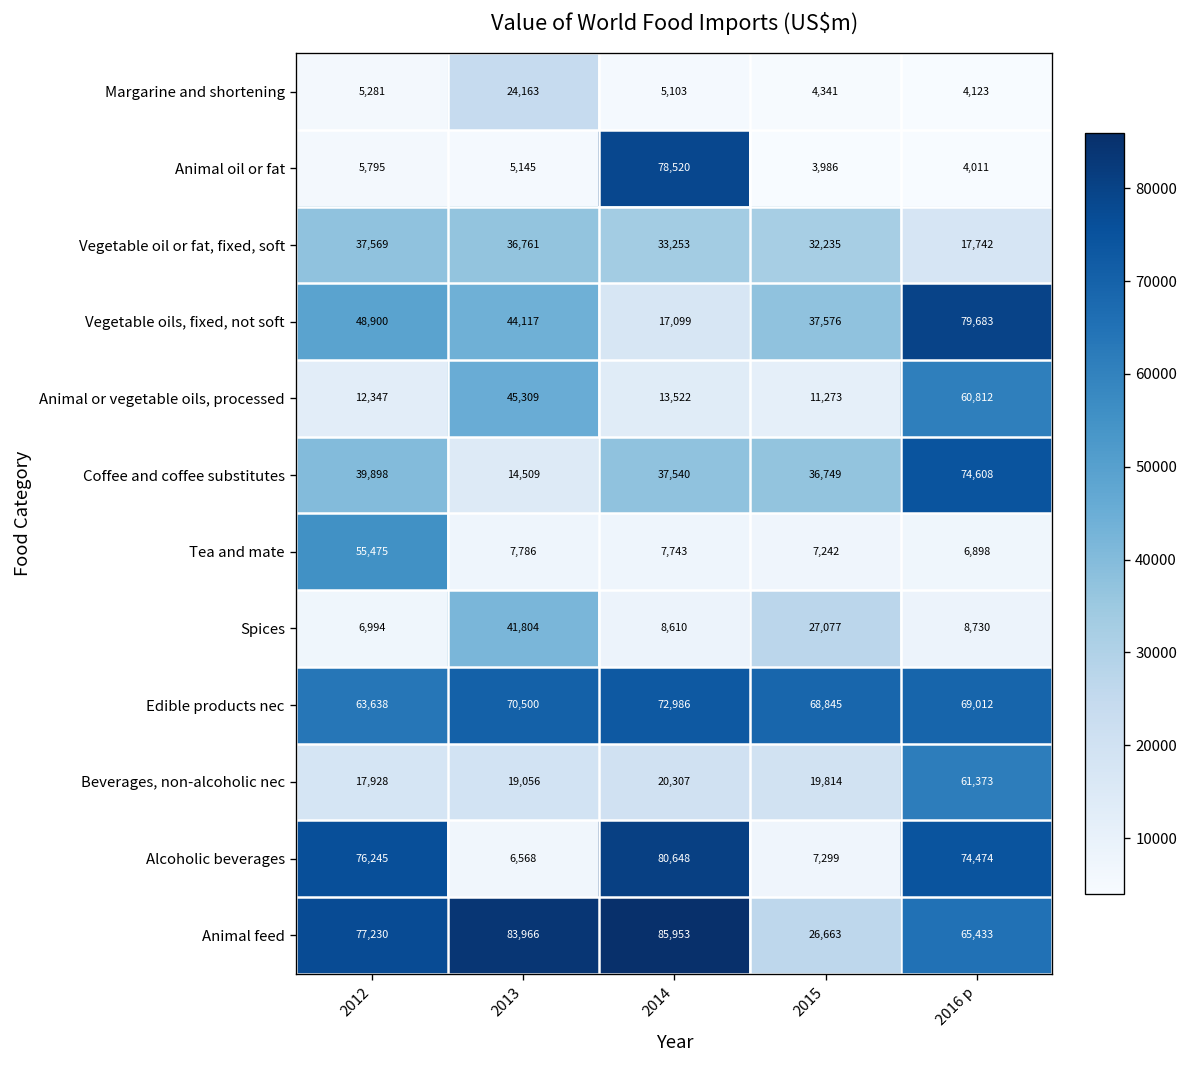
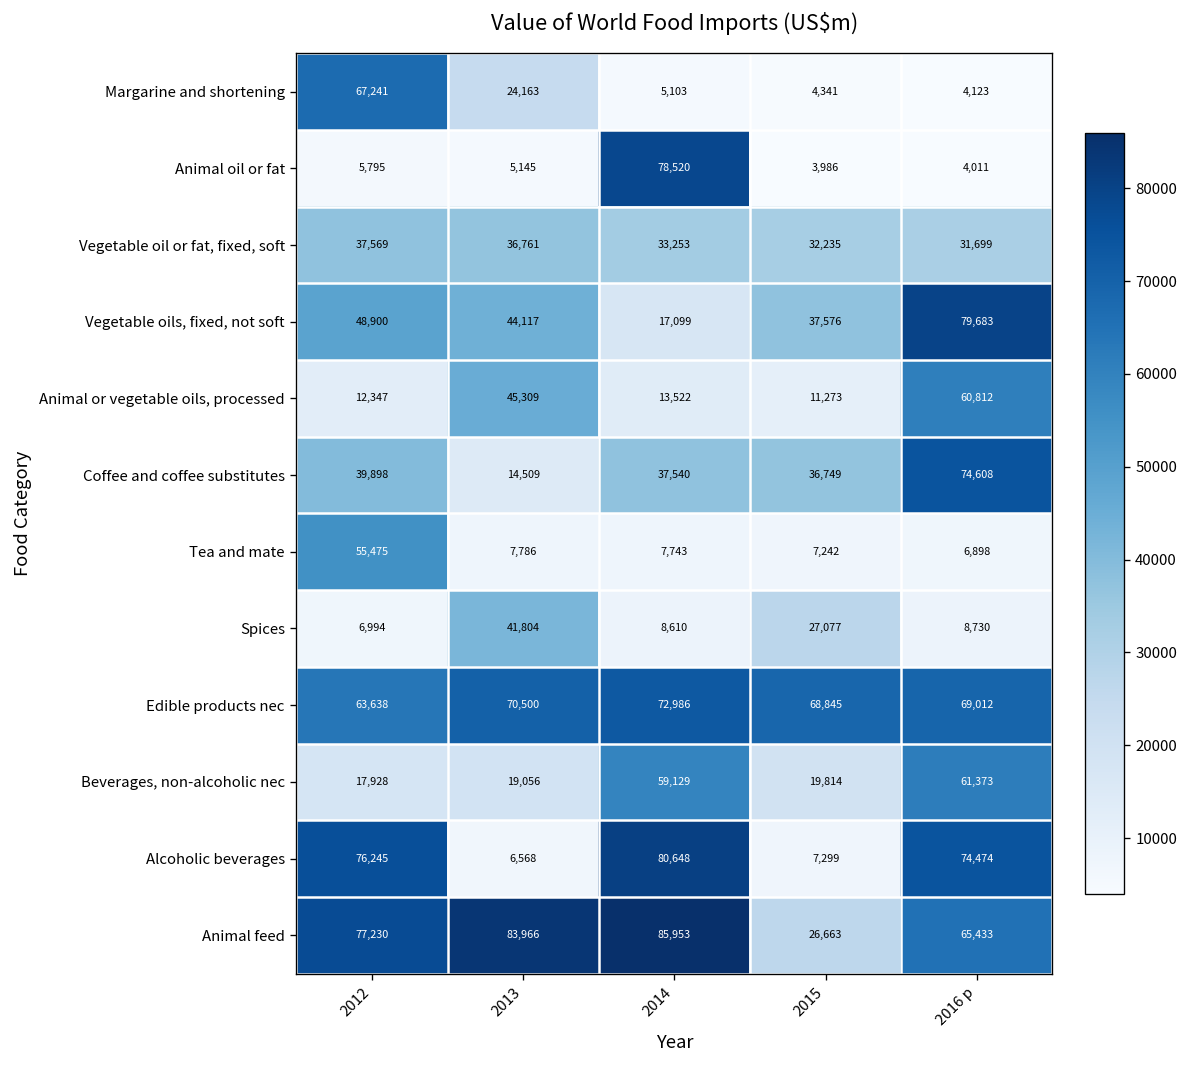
  {
    "Margarine and shortening": {
-     "2012": "5,281",
+     "2012": "67,241",
      "2013": "24,163",
      "2014": "5,103",
      "2015": "4,341",
      "2016 p": "4,123"
    },
    "Animal oil or fat": {
      "2012": "5,795",
      "2013": "5,145",
      "2014": "78,520",
      "2015": "3,986",
      "2016 p": "4,011"
    },
    "Vegetable oil or fat, fixed, soft": {
      "2012": "37,569",
      "2013": "36,761",
      "2014": "33,253",
      "2015": "32,235",
-     "2016 p": "17,742"
+     "2016 p": "31,699"
    },
    "Vegetable oils, fixed, not soft": {
      "2012": "48,900",
      "2013": "44,117",
      "2014": "17,099",
      "2015": "37,576",
      "2016 p": "79,683"
    },
    "Animal or vegetable oils, processed": {
      "2012": "12,347",
      "2013": "45,309",
      "2014": "13,522",
      "2015": "11,273",
      "2016 p": "60,812"
    },
    "Coffee and coffee substitutes": {
      "2012": "39,898",
      "2013": "14,509",
      "2014": "37,540",
      "2015": "36,749",
      "2016 p": "74,608"
    },
    "Tea and mate": {
      "2012": "55,475",
      "2013": "7,786",
      "2014": "7,743",
      "2015": "7,242",
      "2016 p": "6,898"
    },
    "Spices": {
      "2012": "6,994",
      "2013": "41,804",
      "2014": "8,610",
      "2015": "27,077",
      "2016 p": "8,730"
    },
    "Edible products nec": {
      "2012": "63,638",
      "2013": "70,500",
      "2014": "72,986",
      "2015": "68,845",
      "2016 p": "69,012"
    },
    "Beverages, non-alcoholic nec": {
      "2012": "17,928",
      "2013": "19,056",
-     "2014": "20,307",
+     "2014": "59,129",
      "2015": "19,814",
      "2016 p": "61,373"
    },
    "Alcoholic beverages": {
      "2012": "76,245",
      "2013": "6,568",
      "2014": "80,648",
      "2015": "7,299",
      "2016 p": "74,474"
    },
    "Animal feed": {
      "2012": "77,230",
      "2013": "83,966",
      "2014": "85,953",
      "2015": "26,663",
      "2016 p": "65,433"
    }
  }
